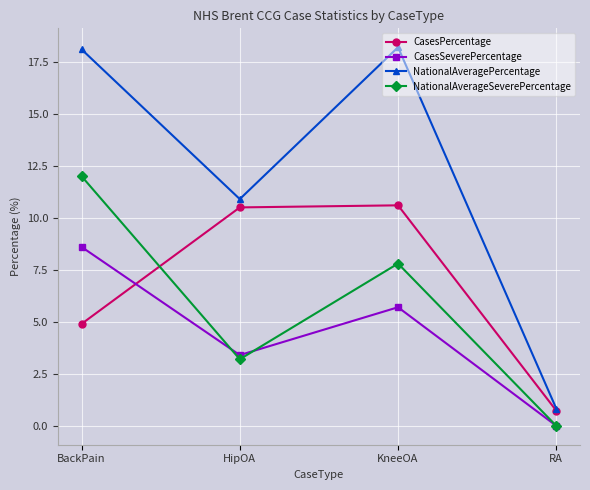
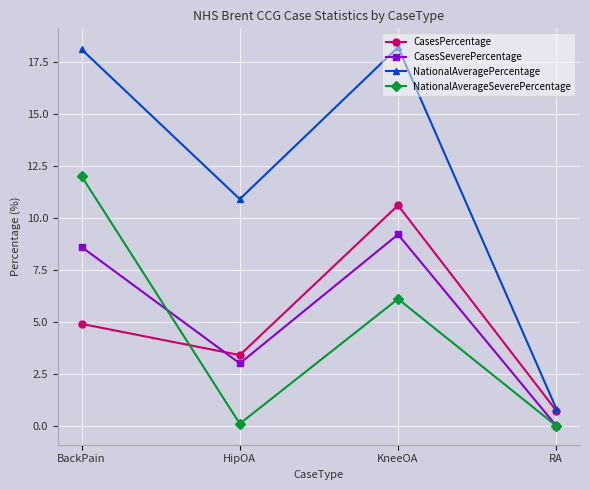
  {
    "CasesPercentage": {
      "BackPain": 4.9,
-     "HipOA": 10.5,
+     "HipOA": 3.4,
      "KneeOA": 10.6
    },
    "CasesSeverePercentage": {
      "BackPain": 8.6,
-     "HipOA": 3.4,
-     "KneeOA": 5.7
+     "HipOA": 3.0,
+     "KneeOA": 9.2
    },
    "NationalAveragePercentage": {
      "BackPain": 18.1,
      "HipOA": 10.9
    },
    "NationalAverageSeverePercentage": {
      "BackPain": 12.0,
-     "HipOA": 3.2,
-     "KneeOA": 7.8
+     "HipOA": 0.1,
+     "KneeOA": 6.1
    }
  }
